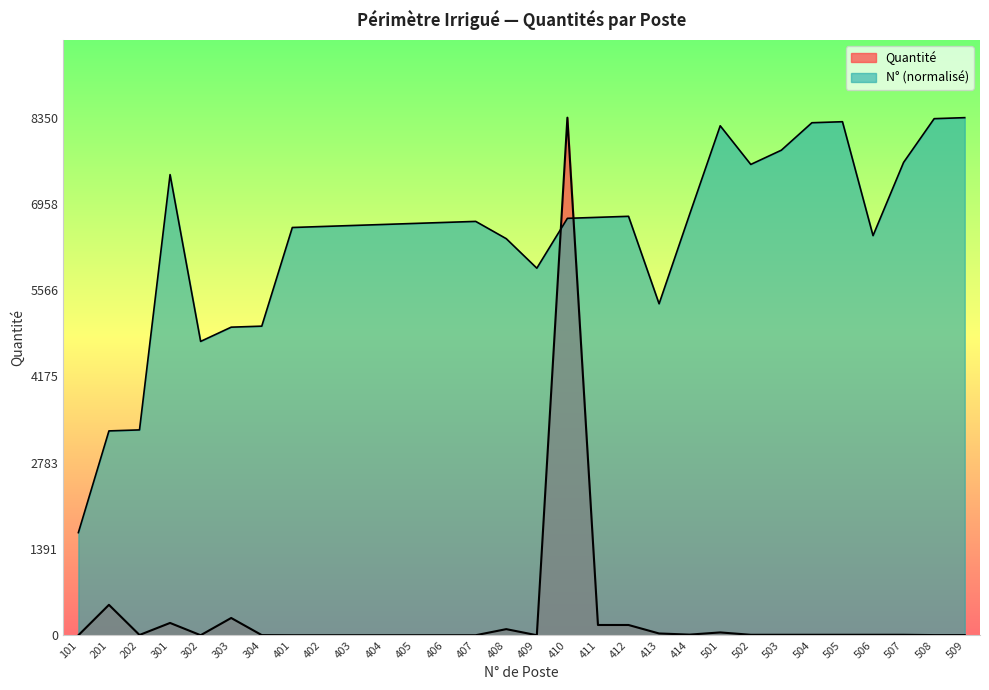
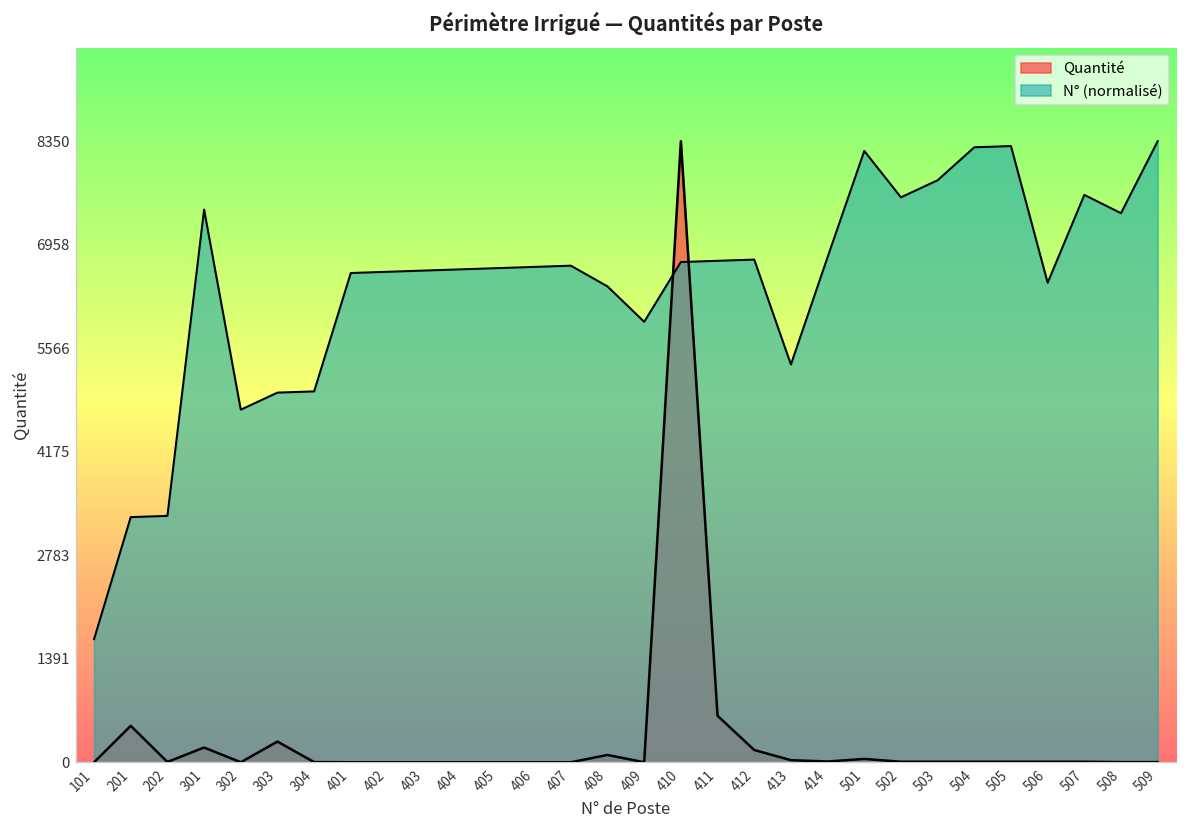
  {
    "Quantité": {
      "101": 0,
      "201": 500,
      "202": 0,
      "301": 200,
      "302": 0,
      "303": 300,
      "304": 0,
      "401": 0,
      "402": 0,
      "403": 0,
      "404": 0,
      "405": 0,
      "406": 0,
      "407": 0,
      "408": 100,
      "409": 0,
      "410": 8400,
-     "411": 200,
+     "411": 600,
      "412": 200,
      "413": 0,
      "414": 0,
      "501": 0,
      "502": 0,
      "503": 0,
      "504": 0,
      "505": 0,
      "506": 0,
      "507": 0,
      "508": 0,
      "509": 0
    },
    "N° (normalisé)": {
      "101": 1700,
      "201": 3300,
      "202": 3300,
      "301": 7400,
      "302": 4700,
      "303": 5000,
      "304": 5000,
      "401": 6600,
      "402": 6600,
      "403": 6600,
      "404": 6600,
      "405": 6600,
      "406": 6700,
      "407": 6700,
      "408": 6400,
      "409": 5900,
      "410": 6700,
      "411": 6700,
      "412": 6800,
      "413": 5300,
      "414": 6800,
      "501": 8200,
      "502": 7600,
      "503": 7800,
      "504": 8300,
      "505": 8300,
      "506": 6400,
      "507": 7600,
-     "508": 8300,
+     "508": 7400,
      "509": 8400
    }
  }
